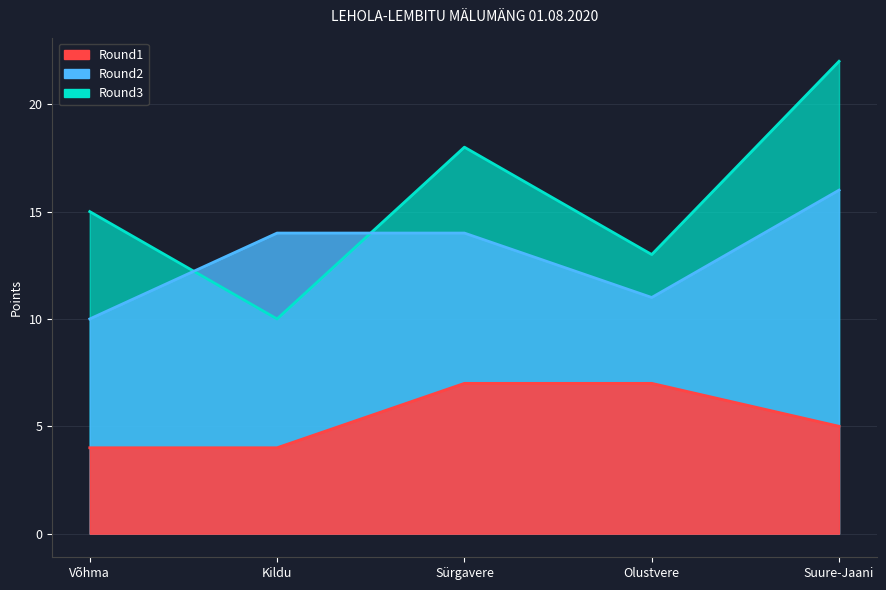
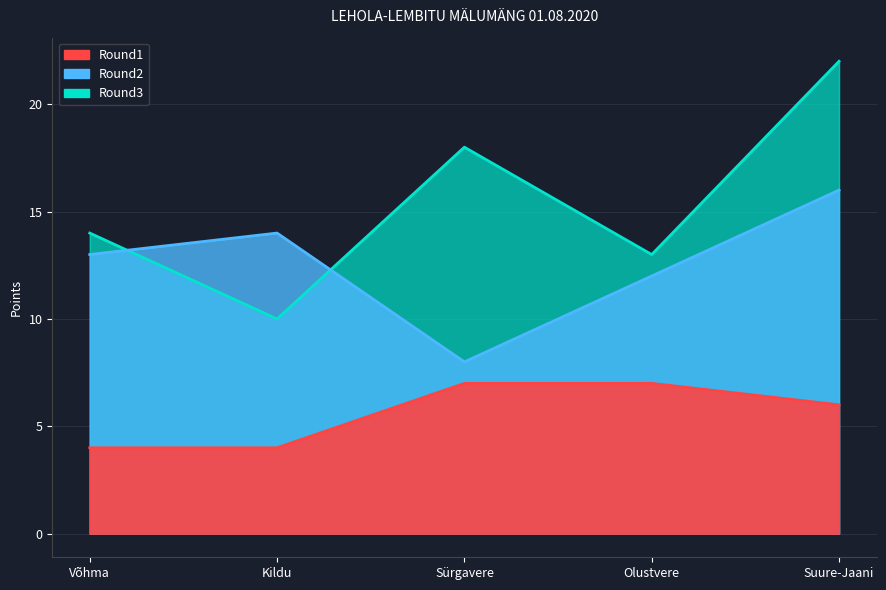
  {
    "Round3": {
-     "Võhma": 15,
+     "Võhma": 14,
      "Kildu": 10,
      "Sürgavere": 18,
      "Olustvere": 13,
      "Suure-Jaani": 22
    },
    "Round2": {
-     "Võhma": 10,
+     "Võhma": 13,
      "Kildu": 14,
-     "Sürgavere": 14,
-     "Olustvere": 11,
+     "Sürgavere": 8,
+     "Olustvere": 12,
      "Suure-Jaani": 16
    },
    "Round1": {
      "Võhma": 4,
      "Kildu": 4,
      "Sürgavere": 7,
      "Olustvere": 7,
-     "Suure-Jaani": 5
+     "Suure-Jaani": 6
    }
  }
